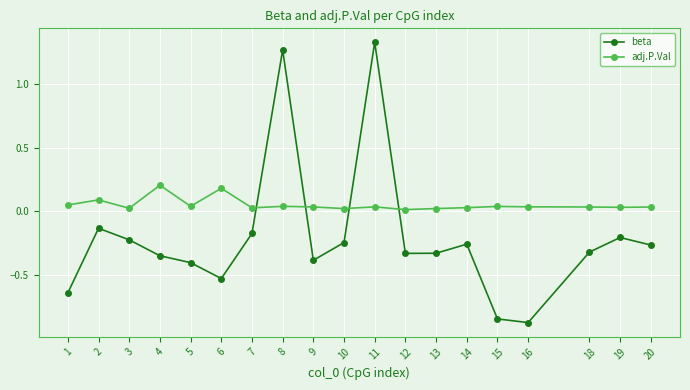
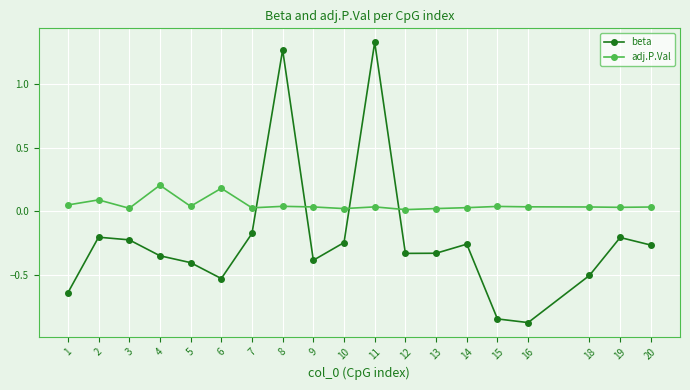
  {
    "beta": {
      "1": -0.64,
-     "2": -0.13,
+     "2": -0.20,
      "3": -0.22,
      "4": -0.35,
      "5": -0.40,
      "6": -0.53,
      "7": -0.17,
      "8": 1.27,
      "9": -0.38,
      "10": -0.25,
      "11": 1.33,
      "12": -0.33,
      "13": -0.33,
      "14": -0.26,
      "15": -0.85,
      "16": -0.87,
-     "18": -0.32,
+     "18": -0.50,
      "19": -0.21,
      "20": -0.27
    },
    "adj.P.Val": {
      "1": 0.05,
      "2": 0.09,
      "3": 0.02,
      "4": 0.20,
      "5": 0.04,
      "6": 0.18,
      "7": 0.03,
      "8": 0.04,
      "9": 0.03,
      "10": 0.02,
      "11": 0.03,
      "12": 0.01,
      "13": 0.02,
      "14": 0.03,
      "15": 0.04,
      "16": 0.03,
      "18": 0.03,
      "19": 0.03,
      "20": 0.03
    }
  }
